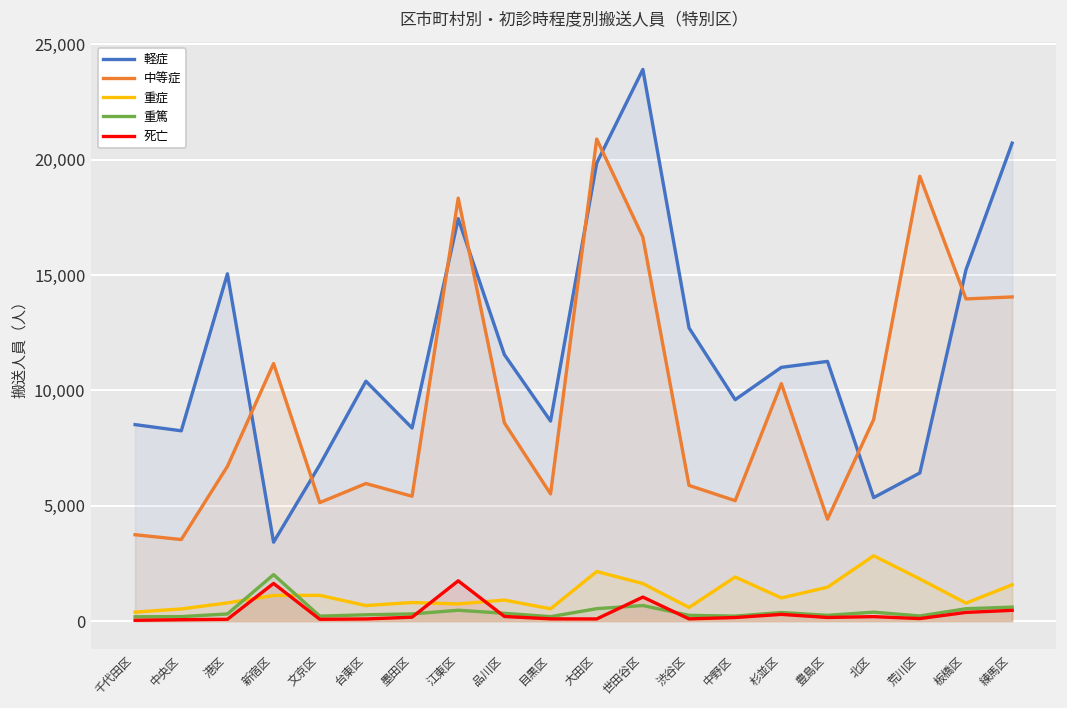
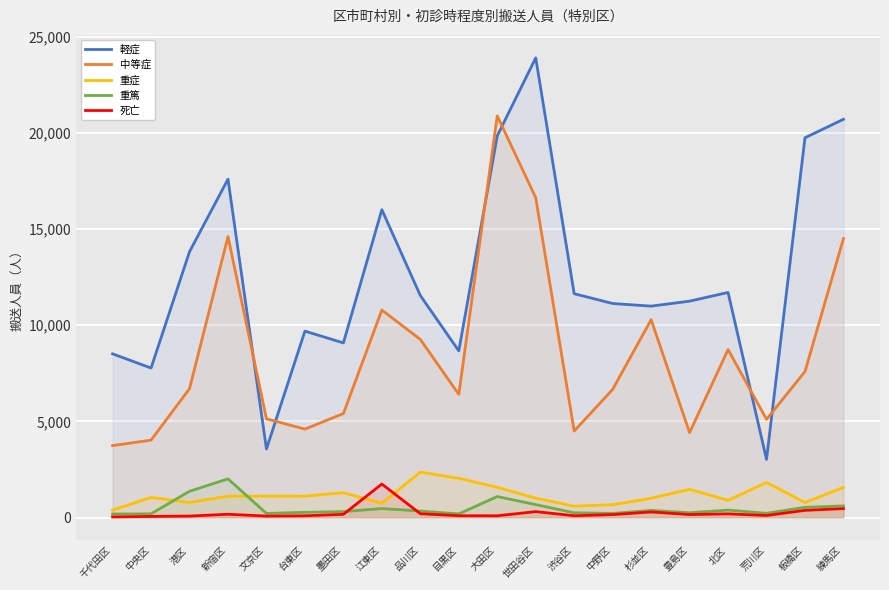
  {
    "軽症": {
      "千代田区": "8,500",
-     "中央区": "8,200",
-     "港区": "15,100",
-     "新宿区": "3,400",
-     "文京区": "6,800",
-     "台東区": "10,400",
-     "墨田区": "8,400",
-     "江東区": "17,400",
+     "中央区": "7,800",
+     "港区": "13,800",
+     "新宿区": "17,600",
+     "文京区": "3,600",
+     "台東区": "9,700",
+     "墨田区": "9,100",
+     "江東区": "16,000",
      "品川区": "11,500",
      "目黒区": "8,700",
      "大田区": "19,900",
      "世田谷区": "23,900",
-     "渋谷区": "12,700",
-     "中野区": "9,600",
+     "渋谷区": "11,600",
+     "中野区": "11,100",
      "杉並区": "11,000",
      "豊島区": "11,300",
-     "北区": "5,400",
-     "荒川区": "6,400",
-     "板橋区": "15,200",
+     "北区": "11,700",
+     "荒川区": "3,000",
+     "板橋区": "19,800",
      "練馬区": "20,700"
    },
    "中等症": {
      "千代田区": "3,700",
-     "中央区": "3,500",
+     "中央区": "4,000",
      "港区": "6,700",
-     "新宿区": "11,200",
+     "新宿区": "14,600",
      "文京区": "5,100",
-     "台東区": "6,000",
+     "台東区": "4,600",
      "墨田区": "5,400",
-     "江東区": "18,300",
-     "品川区": "8,600",
-     "目黒区": "5,500",
+     "江東区": "10,800",
+     "品川区": "9,300",
+     "目黒区": "6,400",
      "大田区": "20,900",
      "世田谷区": "16,600",
-     "渋谷区": "5,900",
-     "中野区": "5,200",
+     "渋谷区": "4,500",
+     "中野区": "6,700",
      "杉並区": "10,300",
      "豊島区": "4,400",
      "北区": "8,700",
-     "荒川区": "19,300",
-     "板橋区": "14,000",
-     "練馬区": "14,100"
+     "荒川区": "5,100",
+     "板橋区": "7,600",
+     "練馬区": "14,500"
    },
    "重症": {
      "千代田区": "400",
-     "中央区": "500",
+     "中央区": "1,000",
      "港区": "800",
      "新宿区": "1,100",
      "文京区": "1,100",
-     "台東区": "700",
-     "墨田区": "800",
+     "台東区": "1,100",
+     "墨田区": "1,300",
      "江東区": "700",
-     "品川区": "900",
-     "目黒区": "500",
-     "大田区": "2,100",
-     "世田谷区": "1,600",
+     "品川区": "2,400",
+     "目黒区": "2,000",
+     "大田区": "1,600",
+     "世田谷区": "1,000",
      "渋谷区": "600",
-     "中野区": "1,900",
+     "中野区": "700",
      "杉並区": "1,000",
      "豊島区": "1,500",
-     "北区": "2,800",
+     "北区": "900",
      "荒川区": "1,800",
      "板橋区": "800",
      "練馬区": "1,600"
    },
    "重篤": {
      "千代田区": "200",
      "中央区": "200",
-     "港区": "300",
+     "港区": "1,400",
      "新宿区": "2,000",
      "文京区": "200",
      "台東区": "300",
      "墨田区": "300",
      "江東区": "500",
      "品川区": "300",
-     "大田区": "500",
+     "大田区": "1,100",
      "世田谷区": "700",
      "渋谷区": "200",
      "北区": "400",
      "板橋区": "500",
      "練馬区": "600"
    },
    "死亡": {
      "千代田区": "0",
      "中央区": "100",
      "港区": "100",
-     "新宿区": "1,600",
+     "新宿区": "200",
      "文京区": "100",
      "台東区": "100",
      "墨田区": "200",
      "江東区": "1,700",
      "品川区": "200",
      "大田区": "100",
-     "世田谷区": "1,000",
+     "世田谷区": "300",
      "渋谷区": "100",
      "北区": "200",
      "板橋区": "400",
      "練馬区": "500"
    }
  }
